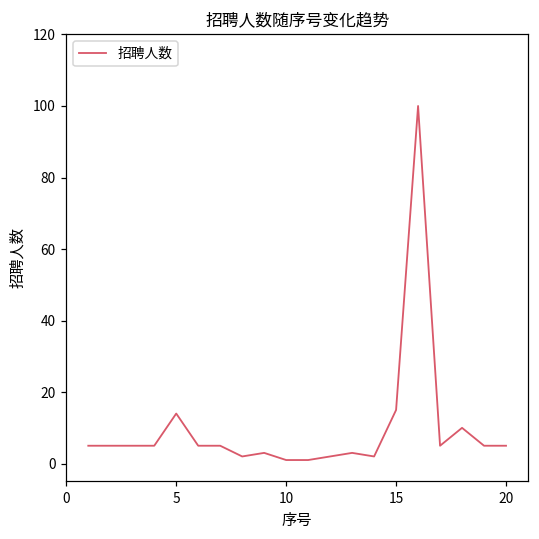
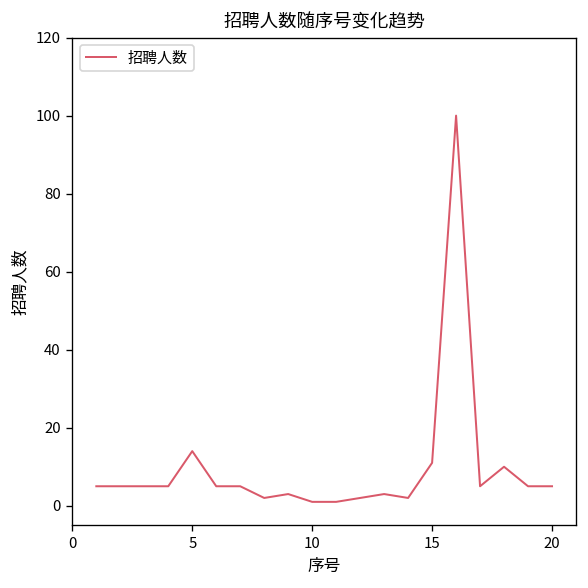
  {
    "5": 14,
    "10": 1,
-   "15": 15,
+   "15": 11,
    "20": 5
  }
